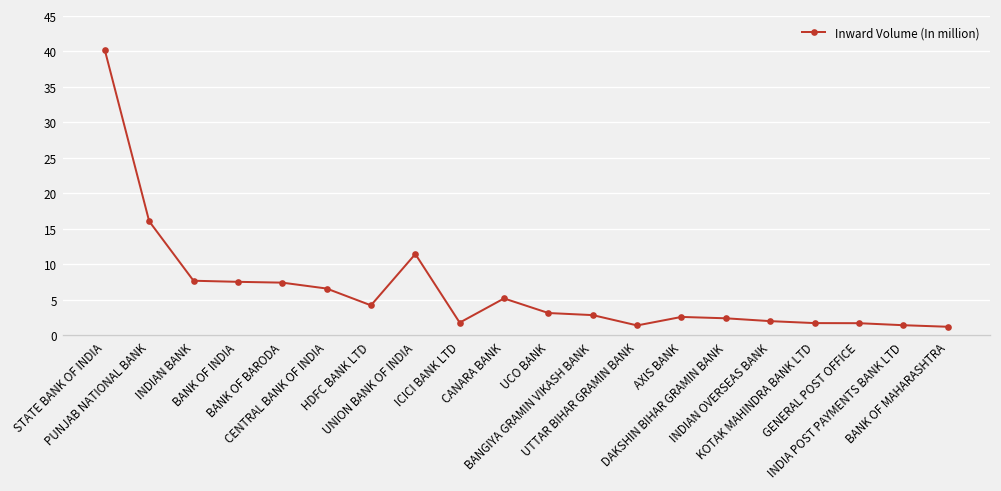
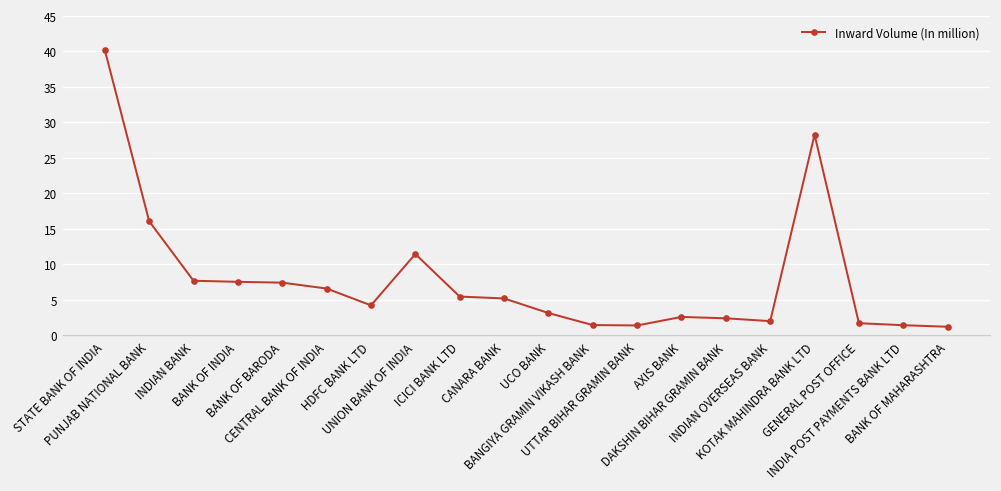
  {
    "STATE BANK OF INDIA": 40,
    "PUNJAB NATIONAL BANK": 16,
    "INDIAN BANK": 8,
    "BANK OF INDIA": 8,
    "BANK OF BARODA": 7,
    "CENTRAL BANK OF INDIA": 7,
    "HDFC BANK LTD": 4,
    "UNION BANK OF INDIA": 11,
-   "ICICI BANK LTD": 2,
+   "ICICI BANK LTD": 5,
    "CANARA BANK": 5,
    "UCO BANK": 3,
-   "BANGIYA GRAMIN VIKASH BANK": 3,
+   "BANGIYA GRAMIN VIKASH BANK": 1,
    "UTTAR BIHAR GRAMIN BANK": 1,
    "AXIS BANK": 3,
    "DAKSHIN BIHAR GRAMIN BANK": 2,
    "INDIAN OVERSEAS BANK": 2,
-   "KOTAK MAHINDRA BANK LTD": 2,
+   "KOTAK MAHINDRA BANK LTD": 28,
    "GENERAL POST OFFICE": 2,
    "INDIA POST PAYMENTS BANK LTD": 1,
    "BANK OF MAHARASHTRA": 1
  }
